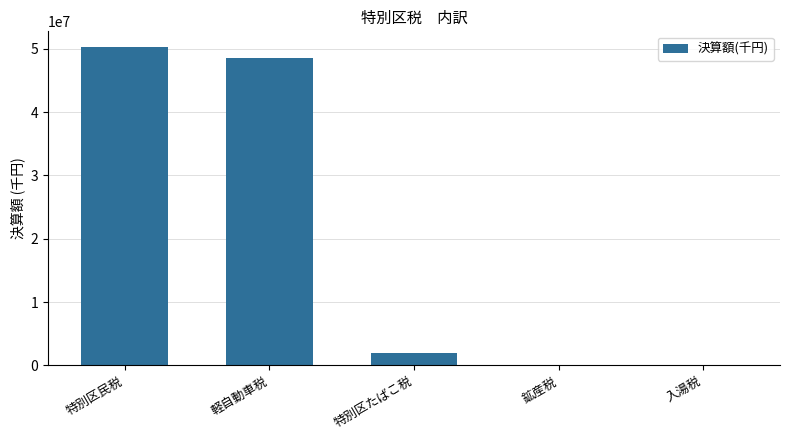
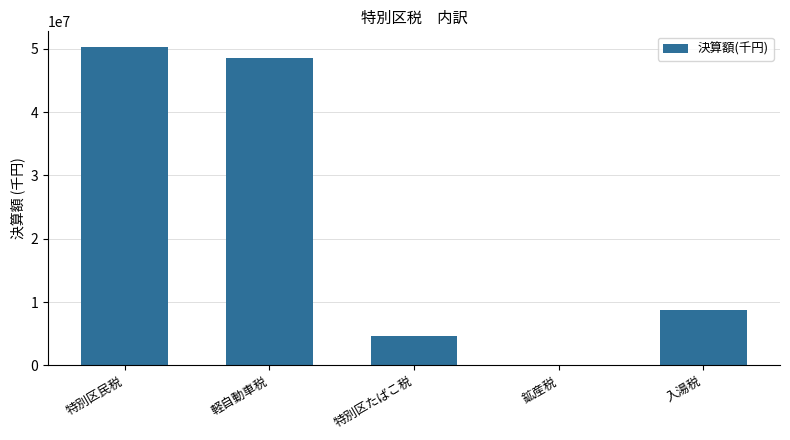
  {
    "特別区民税": 50000000,
    "軽自動車税": 49000000,
-   "特別区たばこ税": 2000000,
+   "特別区たばこ税": 5000000,
    "鉱産税": 0,
-   "入湯税": 0
+   "入湯税": 9000000
  }
